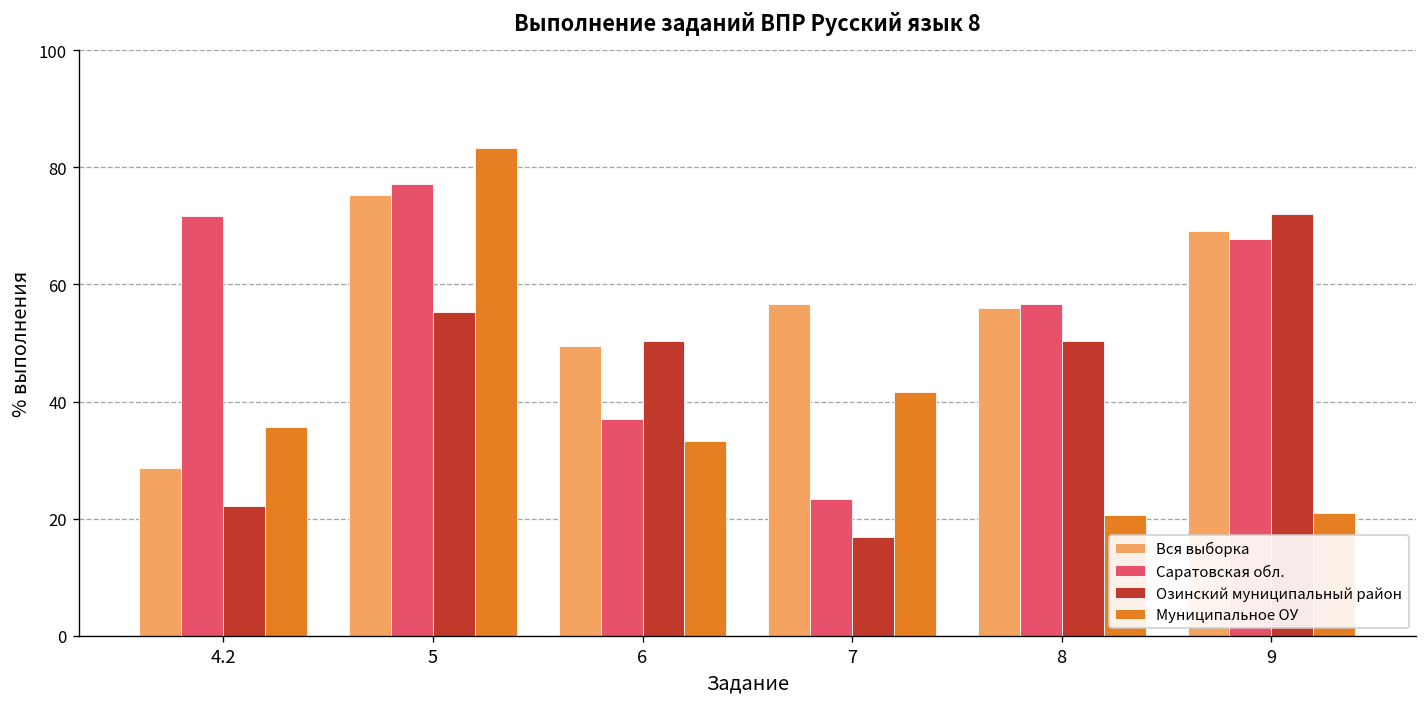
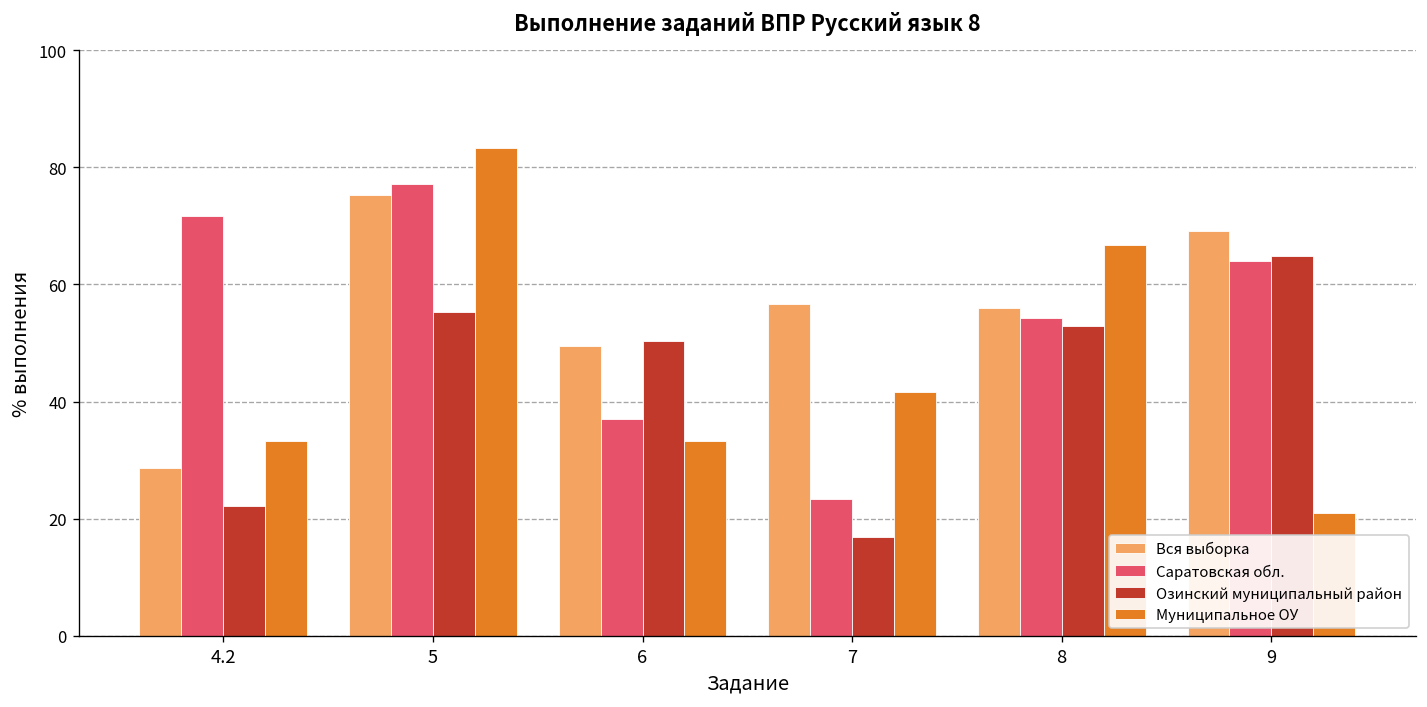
  {
    "Вся выборка": {
      "4.2": 29,
      "5": 75,
      "6": 50,
      "7": 57,
      "8": 56,
      "9": 69
    },
    "Саратовская обл.": {
      "4.2": 72,
      "5": 77,
      "6": 37,
      "7": 23,
-     "8": 57,
-     "9": 68
+     "8": 54,
+     "9": 64
    },
    "Озинский муниципальный район": {
      "4.2": 22,
      "5": 55,
      "6": 50,
      "7": 17,
-     "8": 50,
-     "9": 72
+     "8": 53,
+     "9": 65
    },
    "Муниципальное ОУ": {
-     "4.2": 36,
+     "4.2": 33,
      "5": 83,
      "6": 33,
      "7": 42,
-     "8": 21,
+     "8": 67,
      "9": 21
    }
  }
